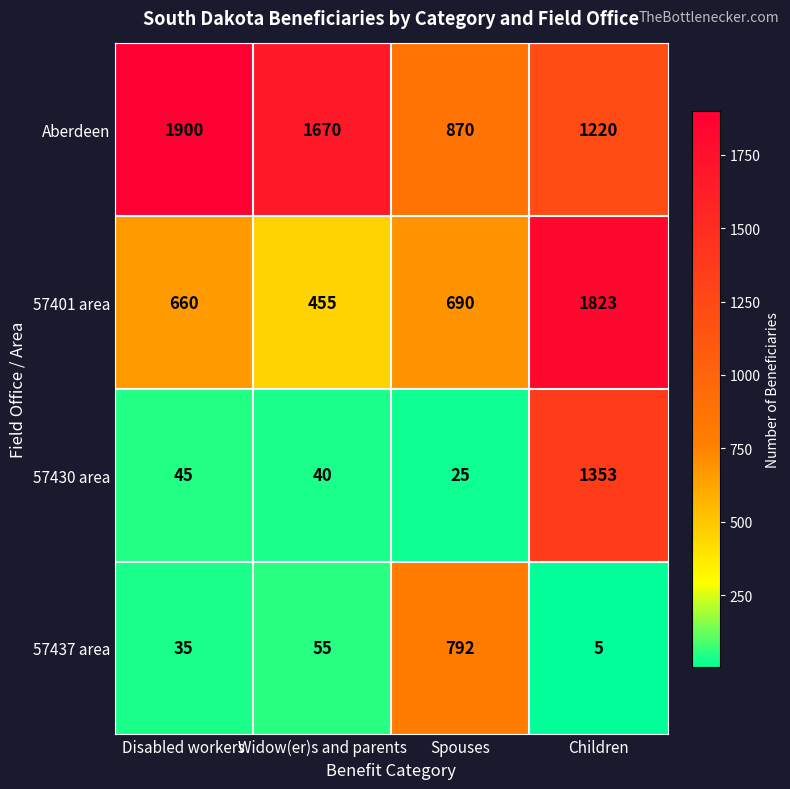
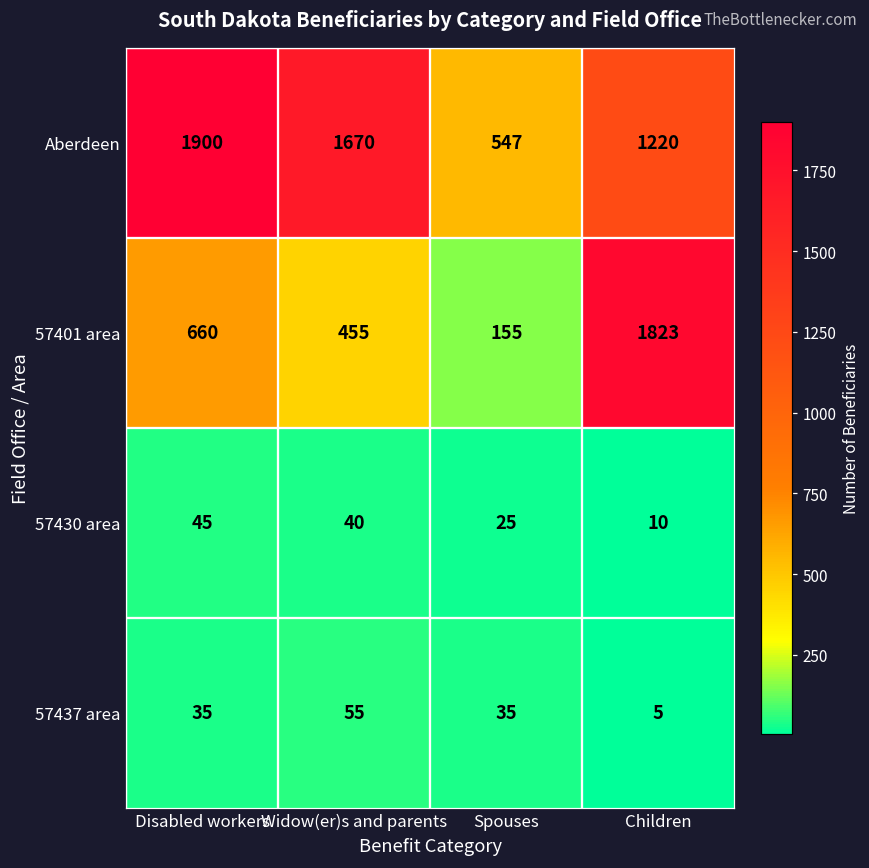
  {
    "Aberdeen": {
      "Disabled workers": 1900,
      "Widow(er)s and parents": 1670,
-     "Spouses": 870,
+     "Spouses": 547,
      "Children": 1220
    },
    "57401 area": {
      "Disabled workers": 660,
      "Widow(er)s and parents": 455,
-     "Spouses": 690,
+     "Spouses": 155,
      "Children": 1823
    },
    "57430 area": {
      "Disabled workers": 45,
      "Widow(er)s and parents": 40,
      "Spouses": 25,
-     "Children": 1353
+     "Children": 10
    },
    "57437 area": {
      "Disabled workers": 35,
      "Widow(er)s and parents": 55,
-     "Spouses": 792,
+     "Spouses": 35,
      "Children": 5
    }
  }
